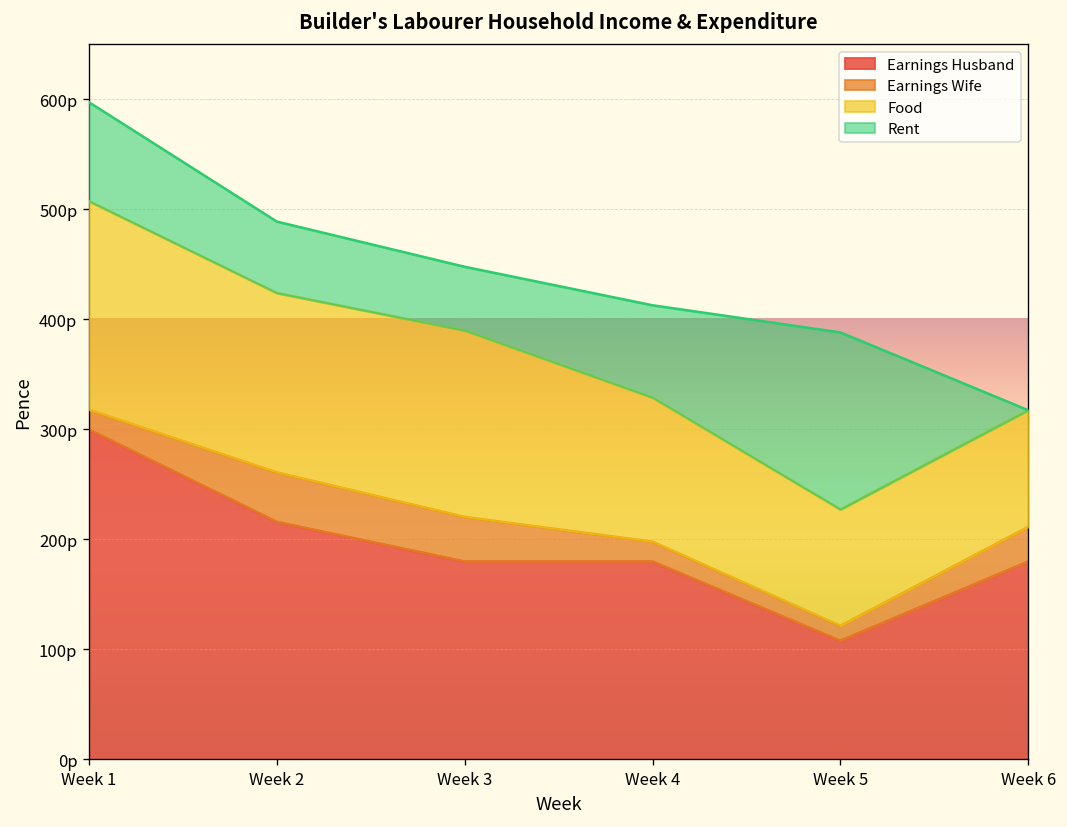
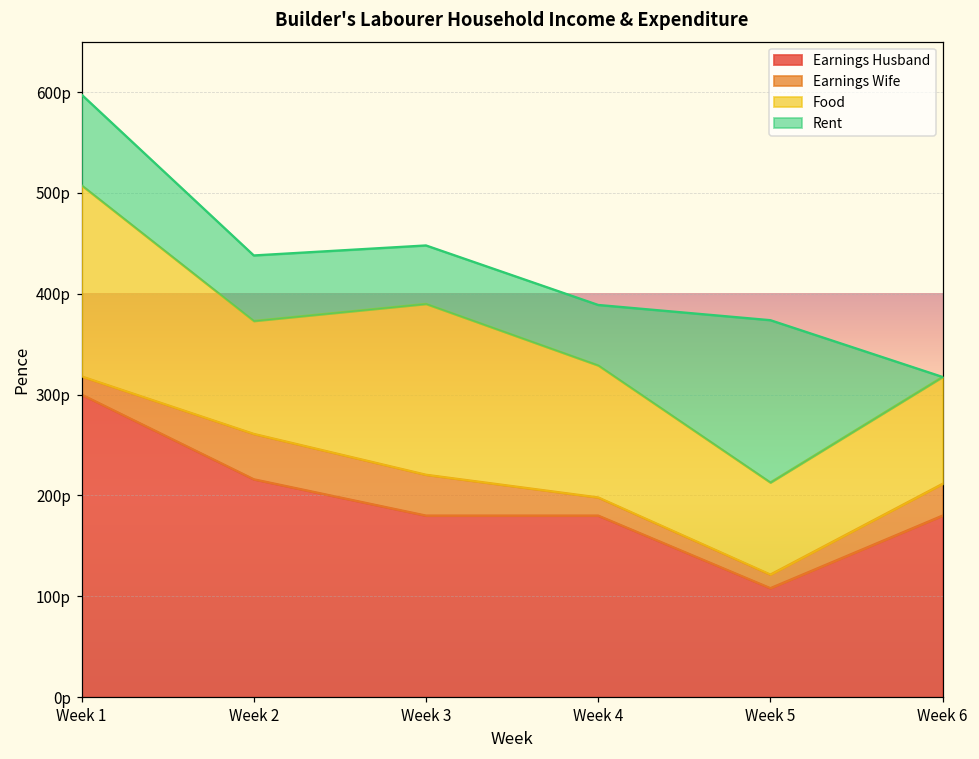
  {
    "Food": {
      "Week 1": "190p",
-     "Week 2": "160p",
+     "Week 2": "110p",
      "Week 3": "170p",
      "Week 4": "130p",
-     "Week 5": "110p"
+     "Week 5": "90p"
    },
    "Rent": {
      "Week 1": "90p",
      "Week 2": "70p",
      "Week 3": "60p",
-     "Week 4": "80p",
+     "Week 4": "60p",
      "Week 5": "160p"
    }
  }
